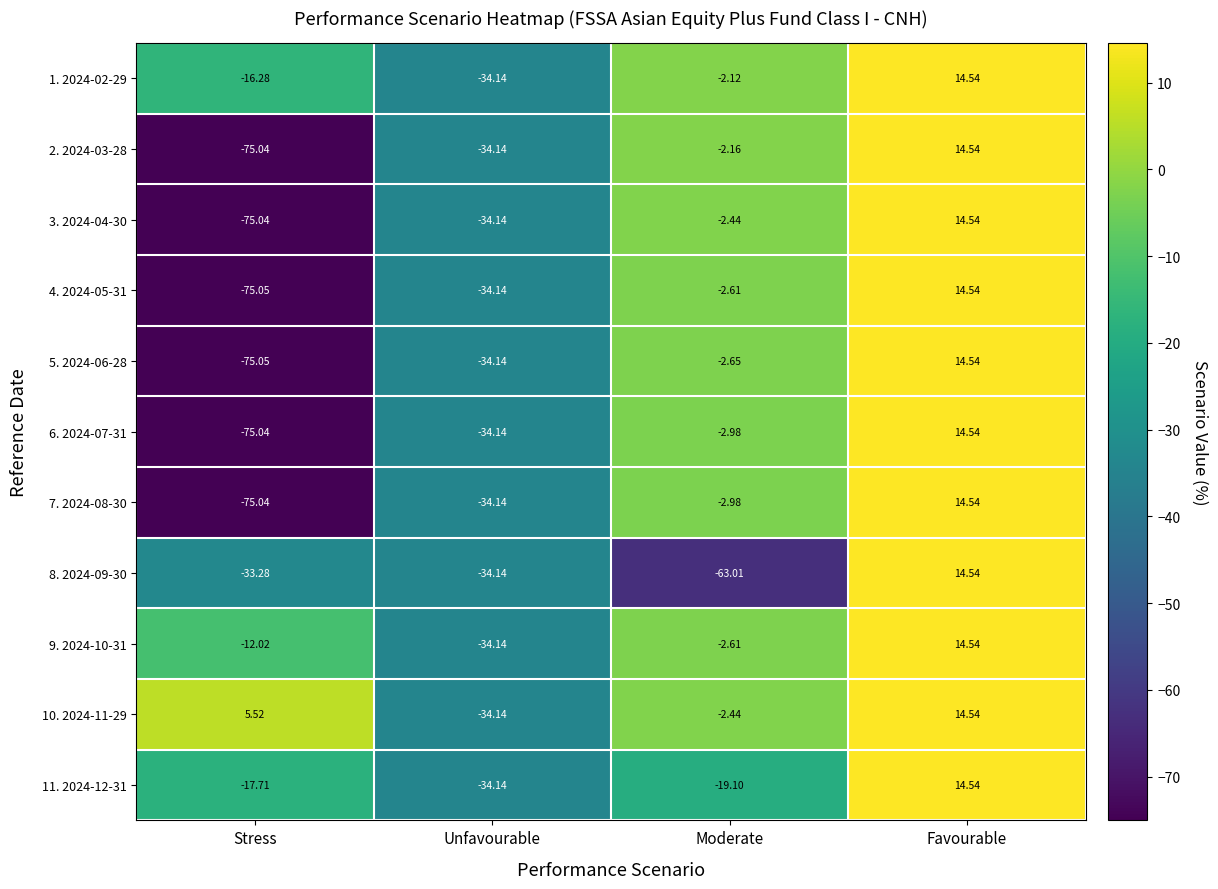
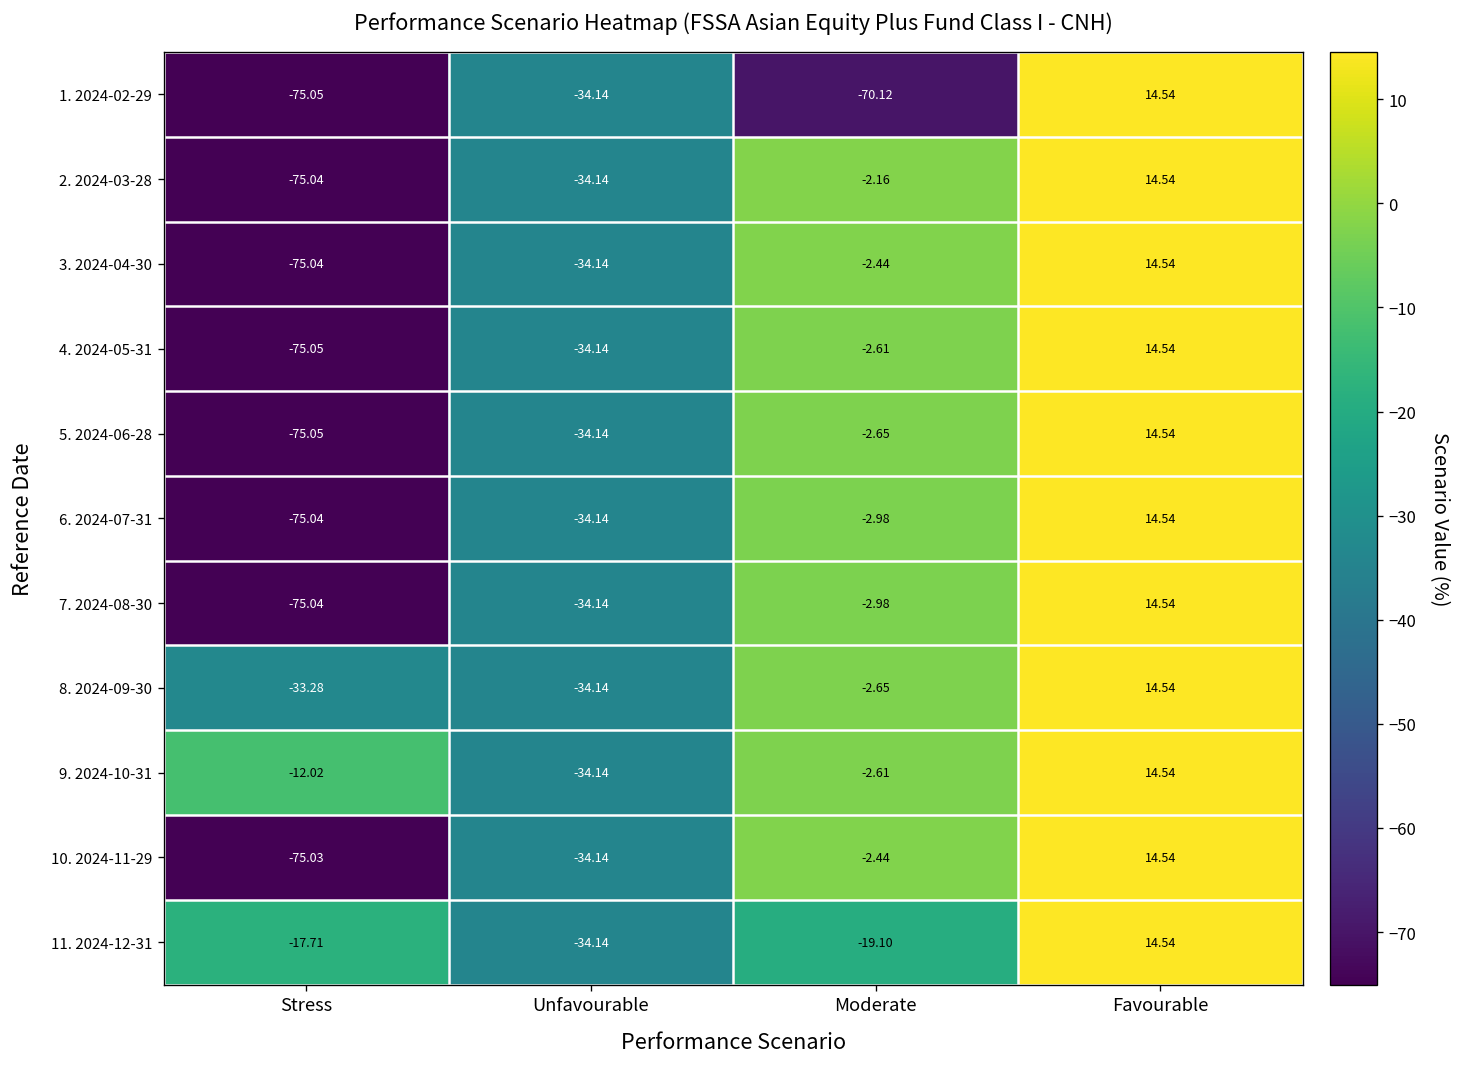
  {
    "1. 2024-02-29": {
-     "Stress": -16.28,
+     "Stress": -75.05,
      "Unfavourable": -34.14,
-     "Moderate": -2.12,
+     "Moderate": -70.12,
      "Favourable": 14.54
    },
    "2. 2024-03-28": {
      "Stress": -75.04,
      "Unfavourable": -34.14,
      "Moderate": -2.16,
      "Favourable": 14.54
    },
    "3. 2024-04-30": {
      "Stress": -75.04,
      "Unfavourable": -34.14,
      "Moderate": -2.44,
      "Favourable": 14.54
    },
    "4. 2024-05-31": {
      "Stress": -75.05,
      "Unfavourable": -34.14,
      "Moderate": -2.61,
      "Favourable": 14.54
    },
    "5. 2024-06-28": {
      "Stress": -75.05,
      "Unfavourable": -34.14,
      "Moderate": -2.65,
      "Favourable": 14.54
    },
    "6. 2024-07-31": {
      "Stress": -75.04,
      "Unfavourable": -34.14,
      "Moderate": -2.98,
      "Favourable": 14.54
    },
    "7. 2024-08-30": {
      "Stress": -75.04,
      "Unfavourable": -34.14,
      "Moderate": -2.98,
      "Favourable": 14.54
    },
    "8. 2024-09-30": {
      "Stress": -33.28,
      "Unfavourable": -34.14,
-     "Moderate": -63.01,
+     "Moderate": -2.65,
      "Favourable": 14.54
    },
    "9. 2024-10-31": {
      "Stress": -12.02,
      "Unfavourable": -34.14,
      "Moderate": -2.61,
      "Favourable": 14.54
    },
    "10. 2024-11-29": {
-     "Stress": 5.52,
+     "Stress": -75.03,
      "Unfavourable": -34.14,
      "Moderate": -2.44,
      "Favourable": 14.54
    },
    "11. 2024-12-31": {
      "Stress": -17.71,
      "Unfavourable": -34.14,
      "Moderate": -19.10,
      "Favourable": 14.54
    }
  }
